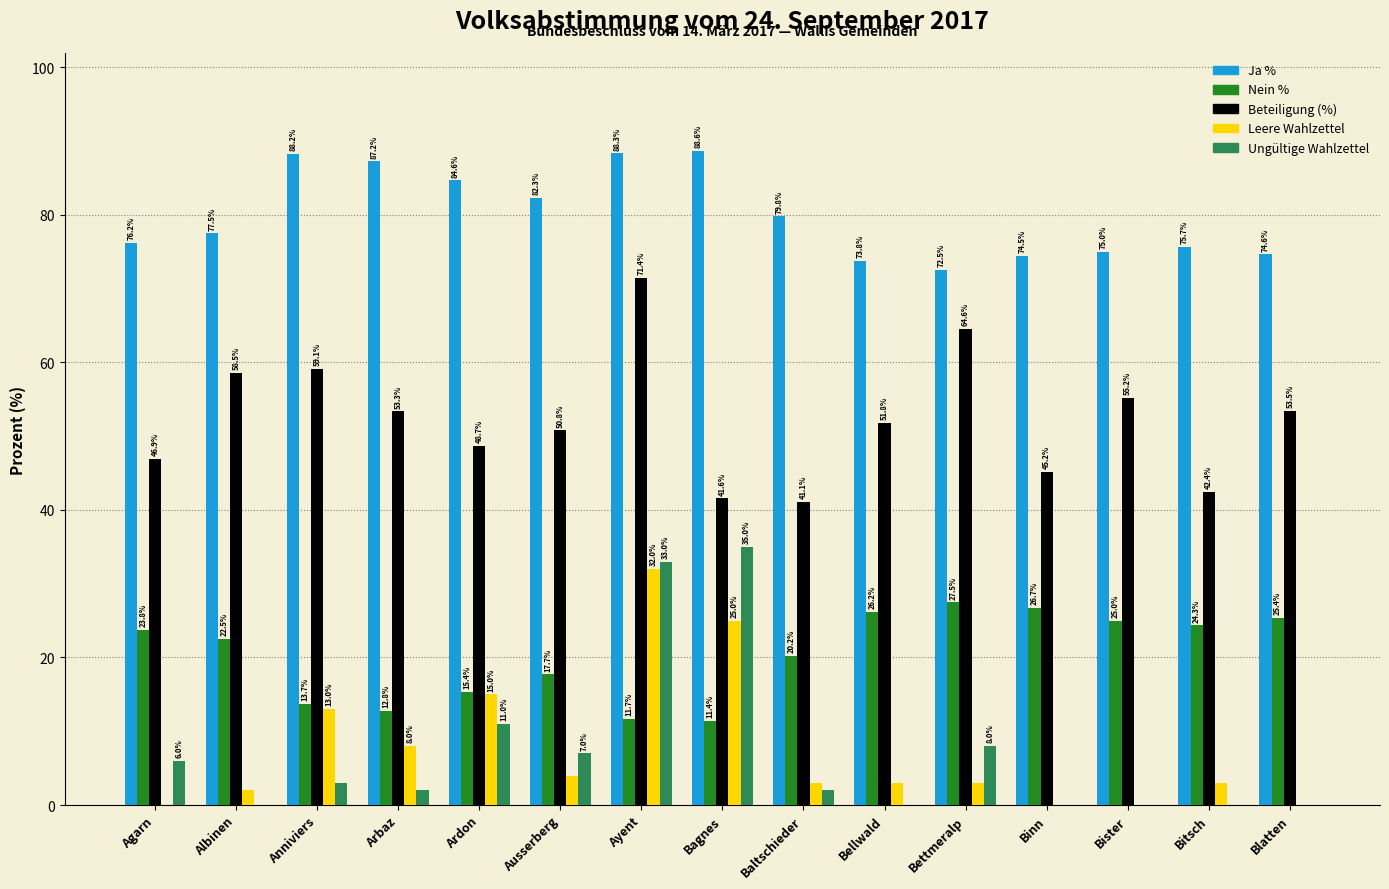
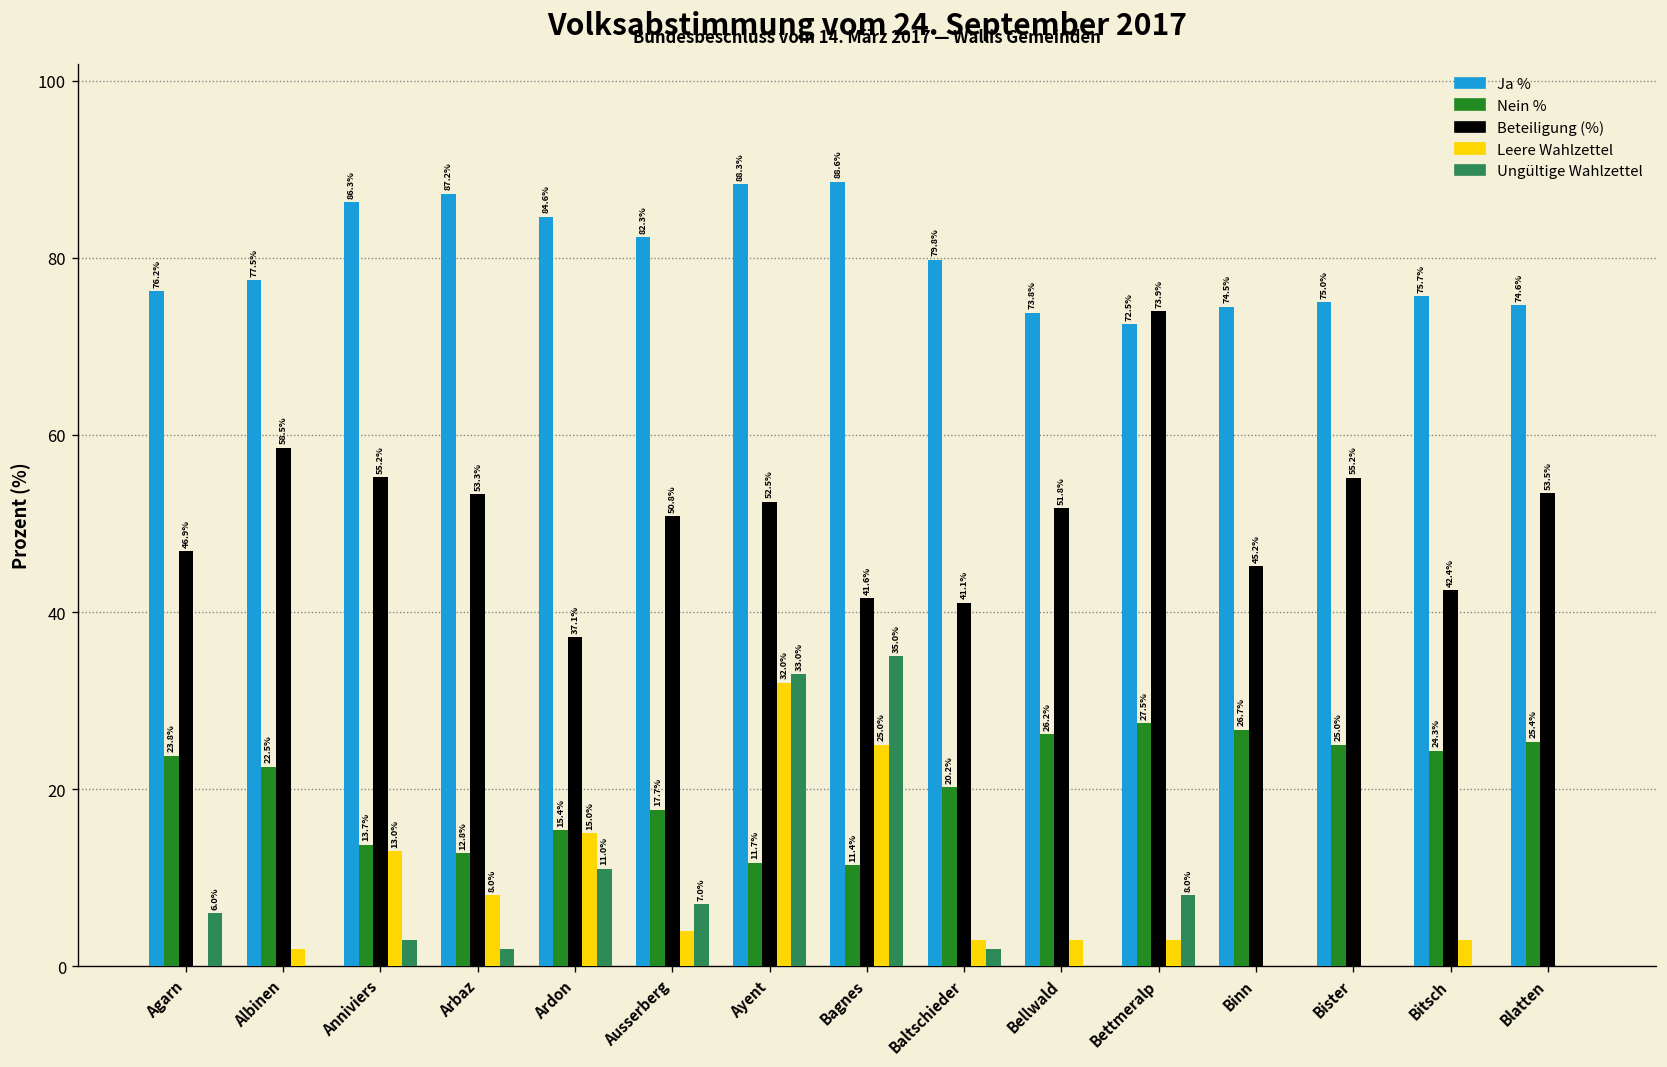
  {
    "Ja %": {
      "Agarn": "76.2%",
      "Albinen": "77.5%",
-     "Anniviers": "88.2%",
+     "Anniviers": "86.3%",
      "Arbaz": "87.2%",
      "Ardon": "84.6%",
      "Ausserberg": "82.3%",
      "Ayent": "88.3%",
      "Bagnes": "88.6%",
      "Baltschieder": "79.8%",
      "Bellwald": "73.8%",
      "Bettmeralp": "72.5%",
      "Binn": "74.5%",
      "Bister": "75.0%",
      "Bitsch": "75.7%",
      "Blatten": "74.6%"
    },
    "Beteiligung (%)": {
      "Agarn": "46.9%",
      "Albinen": "58.5%",
-     "Anniviers": "59.1%",
+     "Anniviers": "55.2%",
      "Arbaz": "53.3%",
-     "Ardon": "48.7%",
+     "Ardon": "37.1%",
      "Ausserberg": "50.8%",
-     "Ayent": "71.4%",
+     "Ayent": "52.5%",
      "Bagnes": "41.6%",
      "Baltschieder": "41.1%",
      "Bellwald": "51.8%",
-     "Bettmeralp": "64.6%",
+     "Bettmeralp": "73.9%",
      "Binn": "45.2%",
      "Bister": "55.2%",
      "Bitsch": "42.4%",
      "Blatten": "53.5%"
    },
    "Leere Wahlzettel": {
      "Anniviers": "13.0%",
      "Arbaz": "8.0%",
      "Ardon": "15.0%",
      "Ayent": "32.0%",
      "Bagnes": "25.0%"
    }
  }
